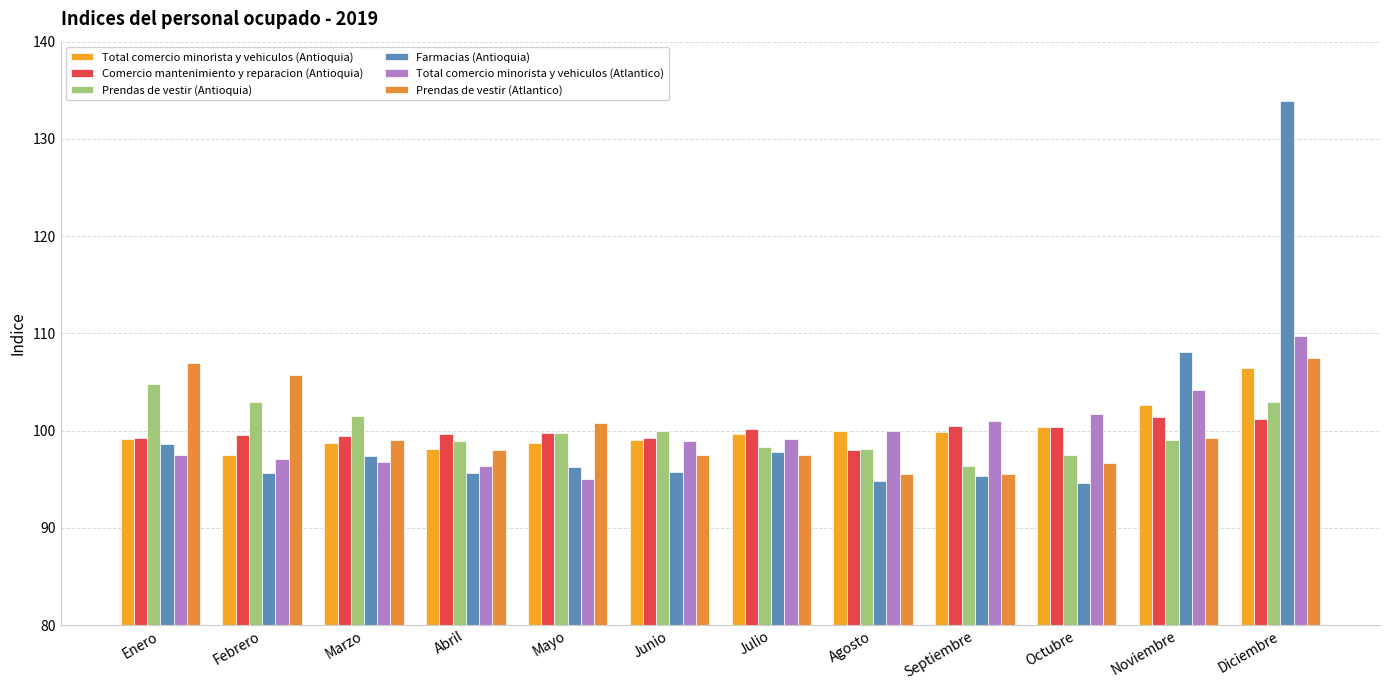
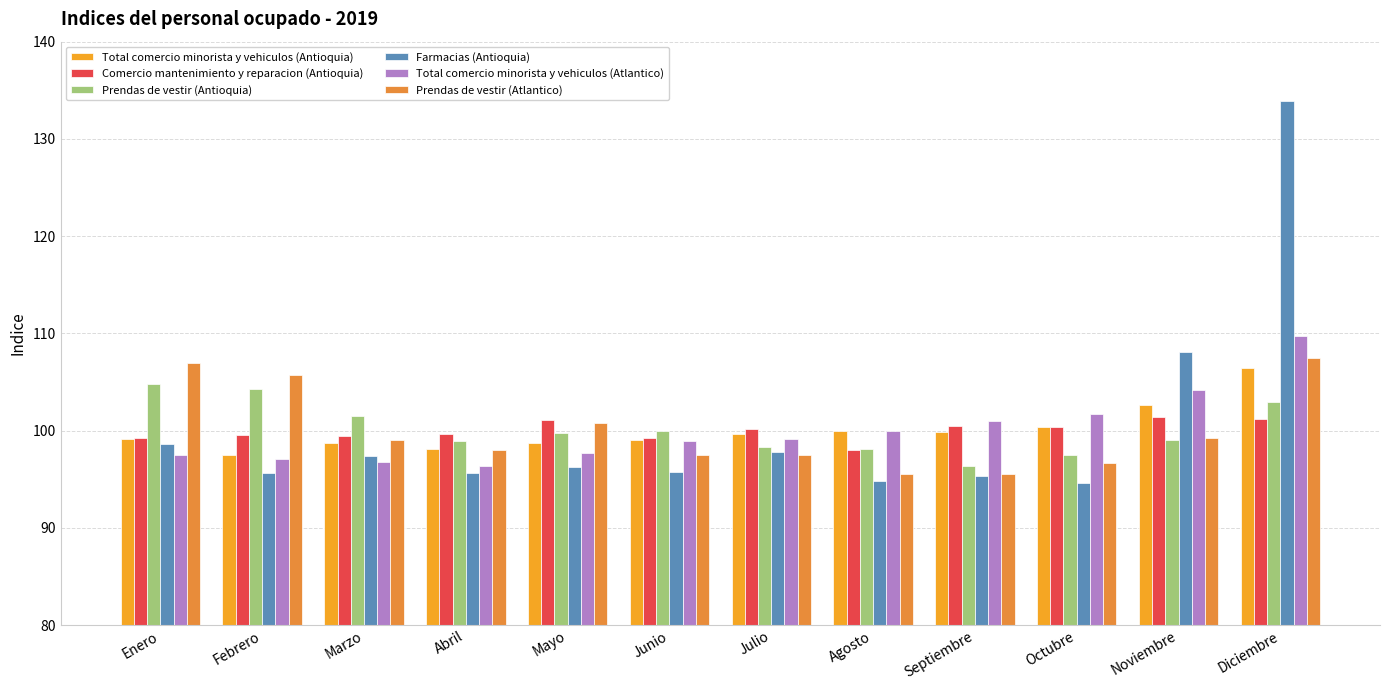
  {
    "Comercio mantenimiento y reparacion (Antioquia)": {
      "Enero": 99,
      "Febrero": 100,
      "Marzo": 99,
      "Abril": 100,
-     "Mayo": 100,
+     "Mayo": 101,
      "Junio": 99,
      "Julio": 100,
      "Agosto": 98,
      "Septiembre": 100,
      "Octubre": 100,
      "Noviembre": 101,
      "Diciembre": 101
    },
    "Prendas de vestir (Antioquia)": {
      "Enero": 105,
-     "Febrero": 103,
+     "Febrero": 104,
      "Marzo": 102,
      "Abril": 99,
      "Mayo": 100,
      "Junio": 100,
      "Julio": 98,
      "Agosto": 98,
      "Septiembre": 96,
      "Octubre": 98,
      "Noviembre": 99,
      "Diciembre": 103
    },
    "Farmacias (Antioquia)": {
      "Enero": 99,
      "Febrero": 96,
      "Marzo": 97,
      "Abril": 96,
      "Mayo": 96,
      "Junio": 96,
      "Julio": 98,
      "Agosto": 95,
      "Septiembre": 95,
      "Octubre": 95,
      "Noviembre": 108,
      "Diciembre": 134
    },
    "Total comercio minorista y vehiculos (Atlantico)": {
      "Enero": 98,
      "Febrero": 97,
      "Marzo": 97,
      "Abril": 96,
-     "Mayo": 95,
+     "Mayo": 98,
      "Junio": 99,
      "Julio": 99,
      "Agosto": 100,
      "Septiembre": 101,
      "Octubre": 102,
      "Noviembre": 104,
      "Diciembre": 110
    }
  }
